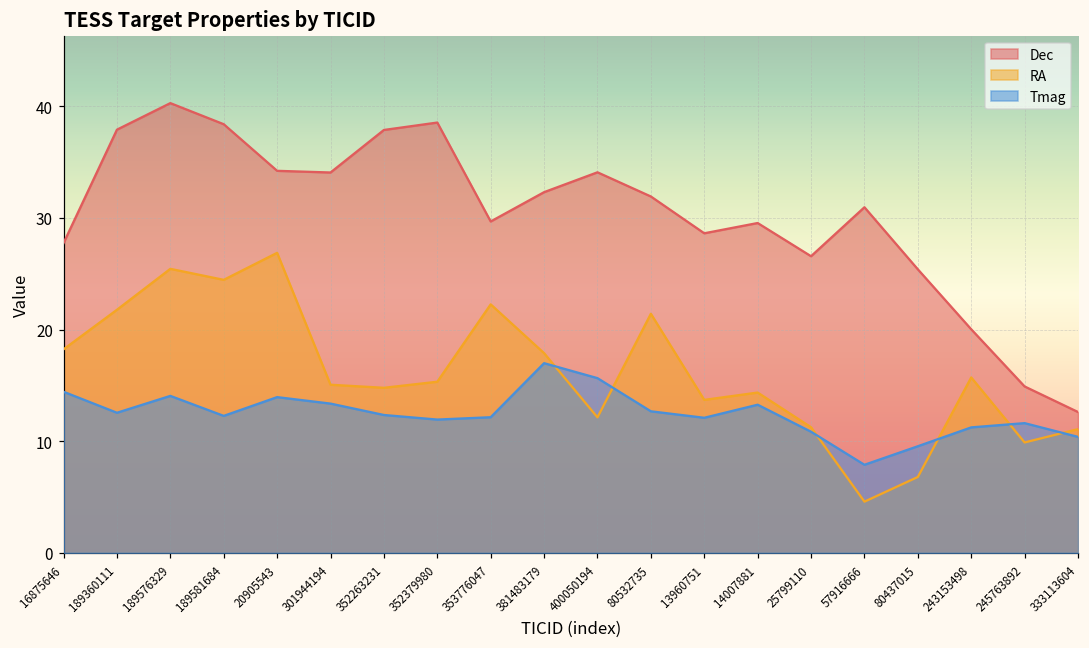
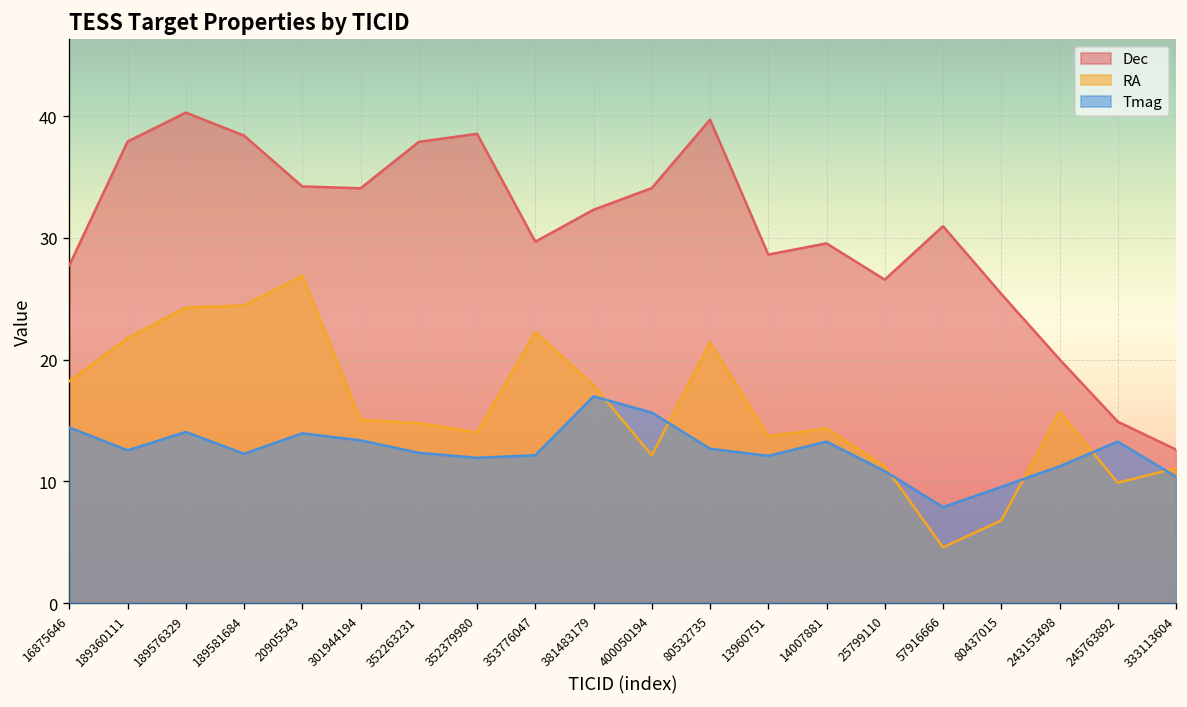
  {
    "Dec": {
      "16875646": 27.7,
      "189360111": 37.9,
      "189576329": 40.3,
      "189581684": 38.4,
      "20905543": 34.2,
      "301944194": 34.1,
      "352263231": 37.9,
      "352379980": 38.5,
      "353776047": 29.7,
      "381483179": 32.3,
      "400050194": 34.1,
-     "80532735": 31.9,
+     "80532735": 39.7,
      "13960751": 28.6,
      "14007881": 29.5,
      "25799110": 26.6,
      "57916666": 31.0,
      "80437015": 25.4,
      "243153498": 20.0,
      "245763892": 14.9,
      "333113604": 12.6
    },
    "RA": {
      "16875646": 18.2,
      "189360111": 21.8,
-     "189576329": 25.4,
+     "189576329": 24.3,
      "189581684": 24.5,
      "20905543": 26.9,
      "301944194": 15.1,
      "352263231": 14.8,
-     "352379980": 15.3,
+     "352379980": 14.0,
      "353776047": 22.3,
      "381483179": 17.9,
      "400050194": 12.1,
      "80532735": 21.4,
      "13960751": 13.7,
      "14007881": 14.4,
      "25799110": 11.3,
      "57916666": 4.6,
      "80437015": 6.8,
      "243153498": 15.7,
      "245763892": 9.9,
      "333113604": 11.1
    },
    "Tmag": {
      "16875646": 14.4,
      "189360111": 12.6,
      "189576329": 14.1,
      "189581684": 12.3,
      "20905543": 14.0,
      "301944194": 13.4,
      "352263231": 12.4,
      "352379980": 11.9,
      "353776047": 12.2,
      "381483179": 17.0,
      "400050194": 15.7,
      "80532735": 12.7,
      "13960751": 12.1,
      "14007881": 13.3,
      "25799110": 10.9,
      "57916666": 7.9,
      "80437015": 9.6,
      "243153498": 11.2,
-     "245763892": 11.6,
+     "245763892": 13.3,
      "333113604": 10.4
    }
  }
